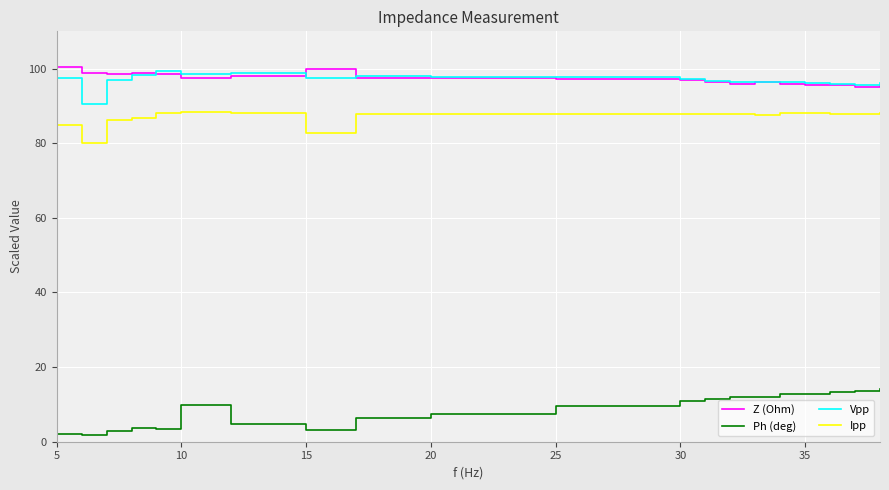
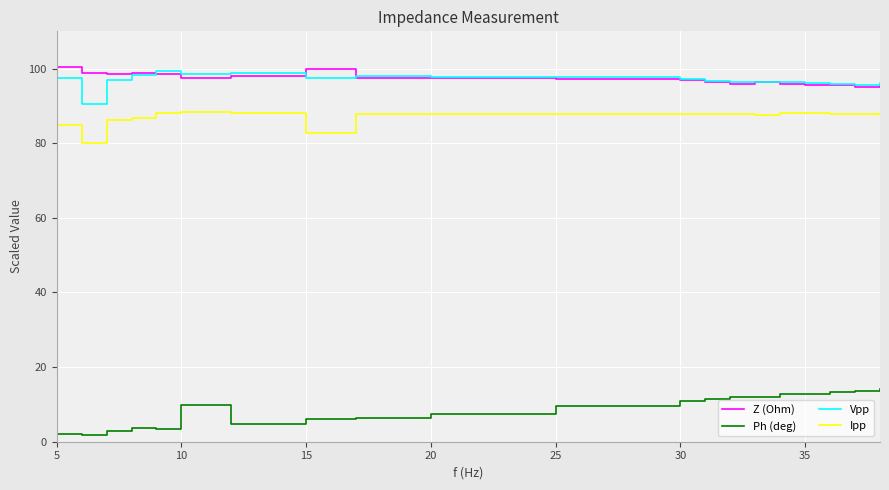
  {
    "Z (Ohm)": {
      "5": 100,
      "10": 97,
      "15": 100
    },
    "Ph (deg)": {
      "5": 2,
      "10": 10,
-     "15": 3,
+     "15": 6,
      "20": 7,
      "25": 9,
      "30": 11,
      "35": 13
    },
    "Vpp": {
      "5": 97,
      "10": 98,
      "15": 98
    },
    "Ipp": {
      "5": 85,
      "10": 88,
      "15": 83,
      "20": 88,
      "25": 88,
      "30": 88,
      "35": 88
    }
  }
